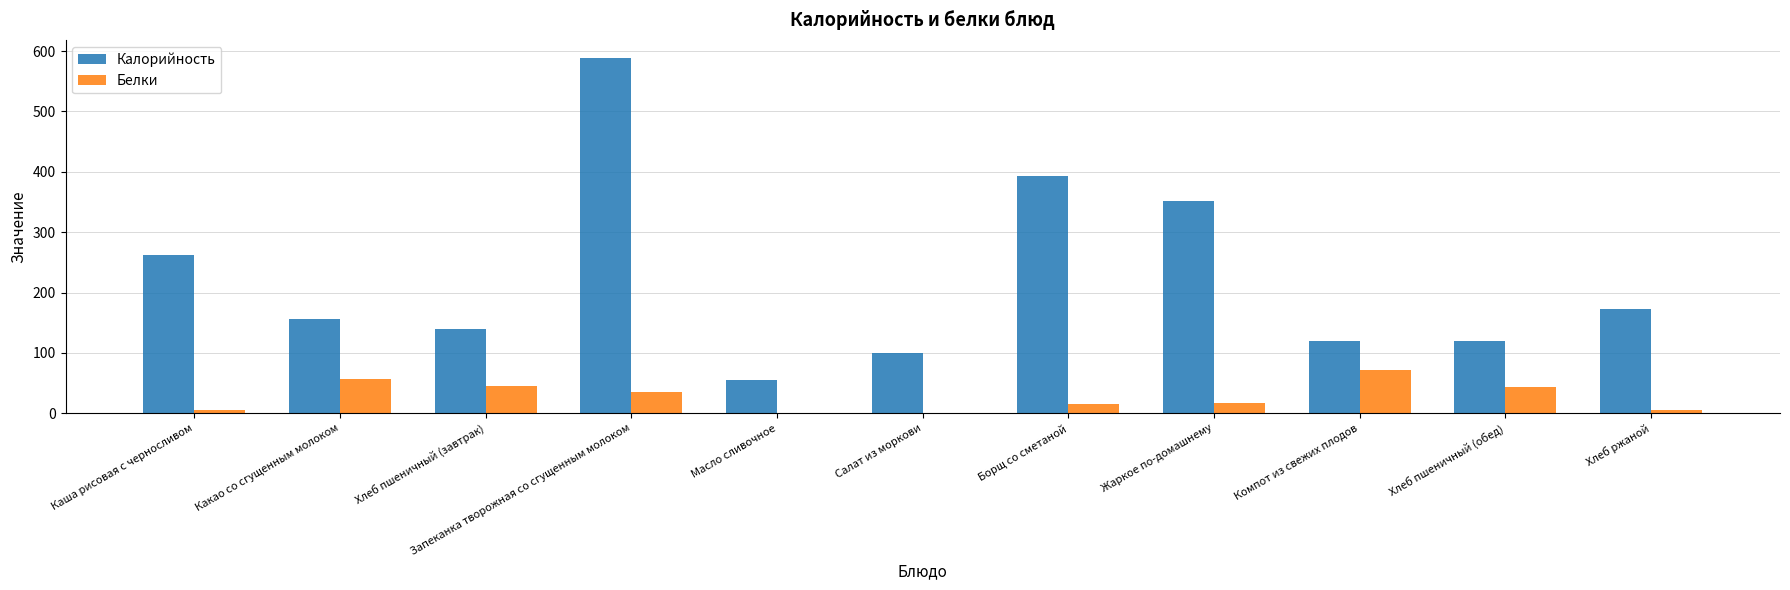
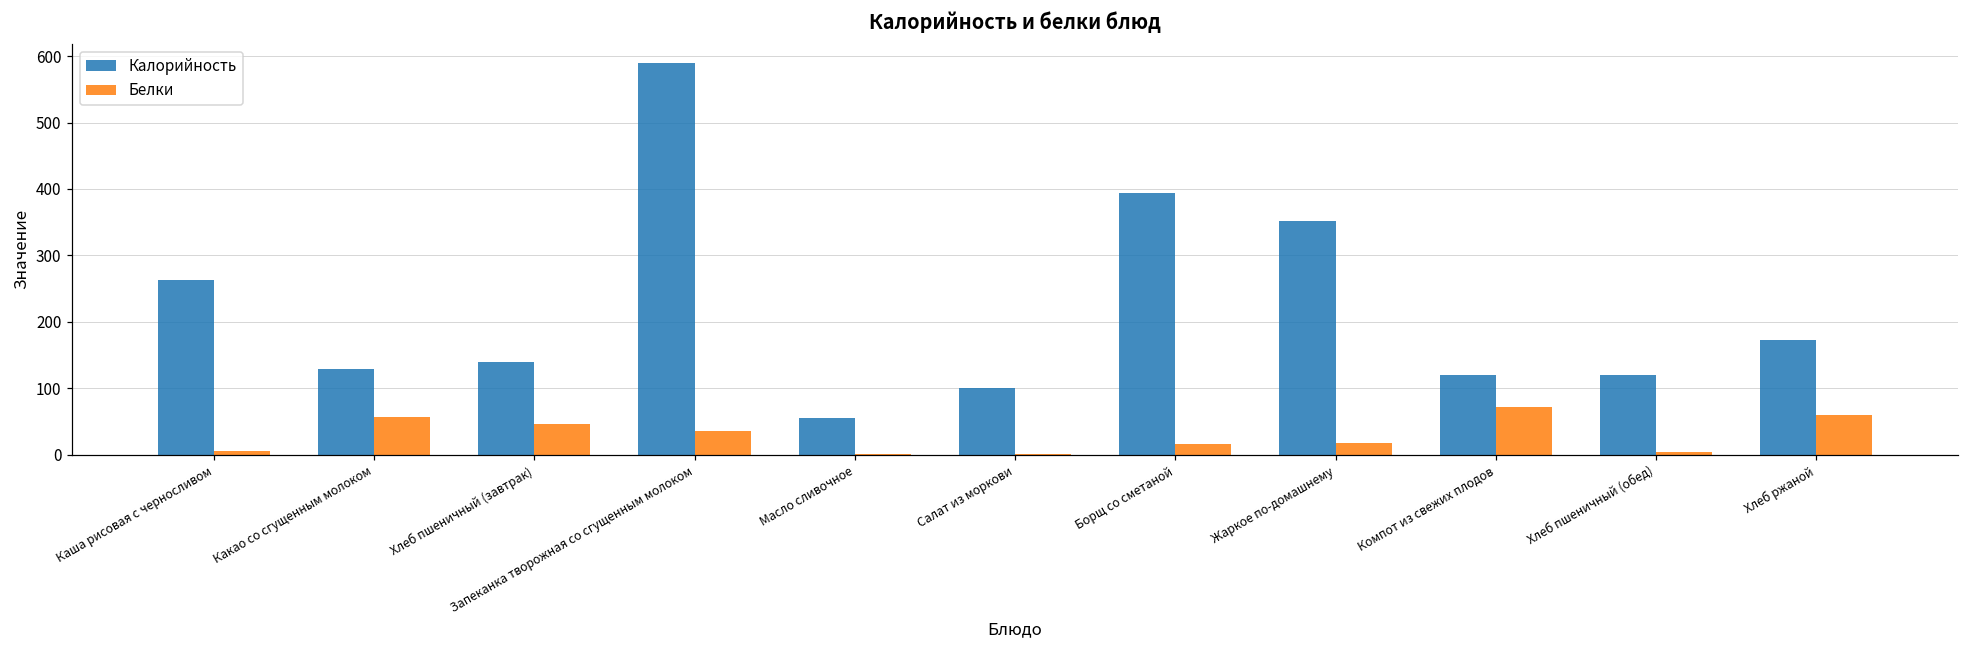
  {
    "Калорийность": {
      "Каша рисовая с черносливом": 260,
-     "Какао со сгущенным молоком": 160,
+     "Какао со сгущенным молоком": 130,
      "Хлеб пшеничный (завтрак)": 140,
      "Запеканка творожная со сгущенным молоком": 590,
      "Масло сливочное": 60,
      "Салат из моркови": 100,
      "Борщ со сметаной": 390,
      "Жаркое по-домашнему": 350,
      "Компот из свежих плодов": 120,
      "Хлеб пшеничный (обед)": 120,
      "Хлеб ржаной": 170
    },
    "Белки": {
      "Каша рисовая с черносливом": 10,
      "Какао со сгущенным молоком": 60,
      "Хлеб пшеничный (завтрак)": 50,
      "Запеканка творожная со сгущенным молоком": 40,
      "Борщ со сметаной": 20,
      "Жаркое по-домашнему": 20,
      "Компот из свежих плодов": 70,
-     "Хлеб пшеничный (обед)": 40,
-     "Хлеб ржаной": 10
+     "Хлеб пшеничный (обед)": 0,
+     "Хлеб ржаной": 60
    }
  }
